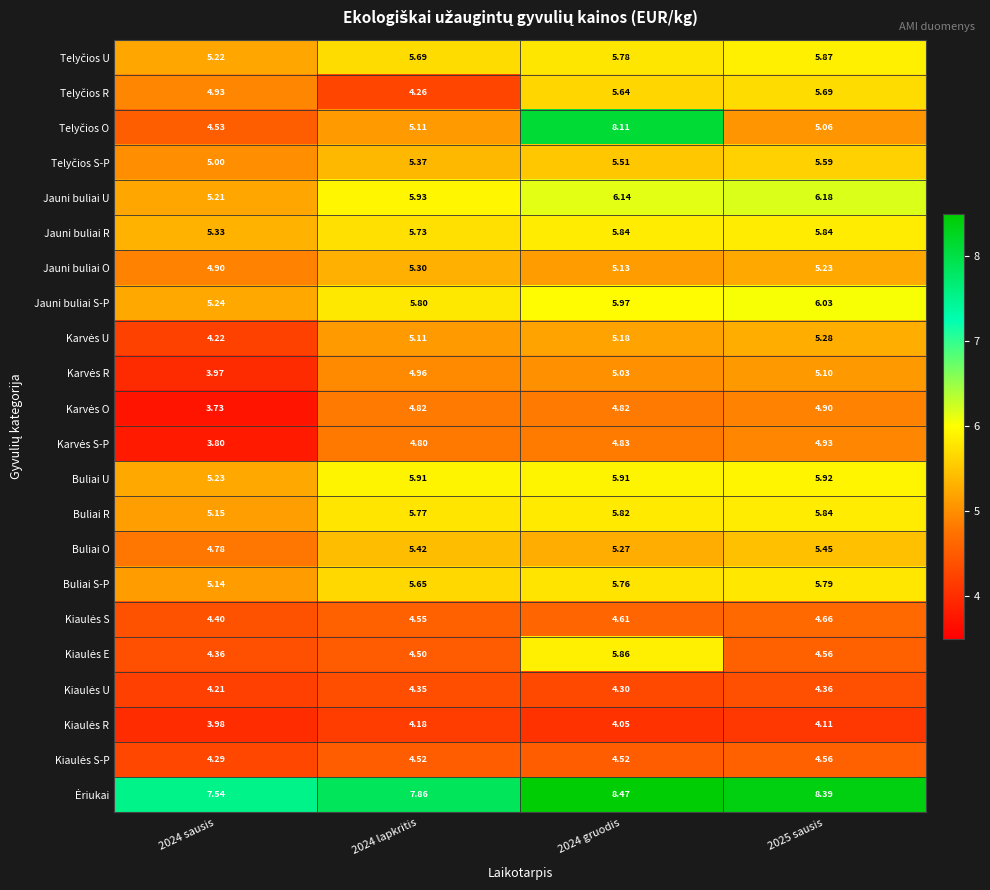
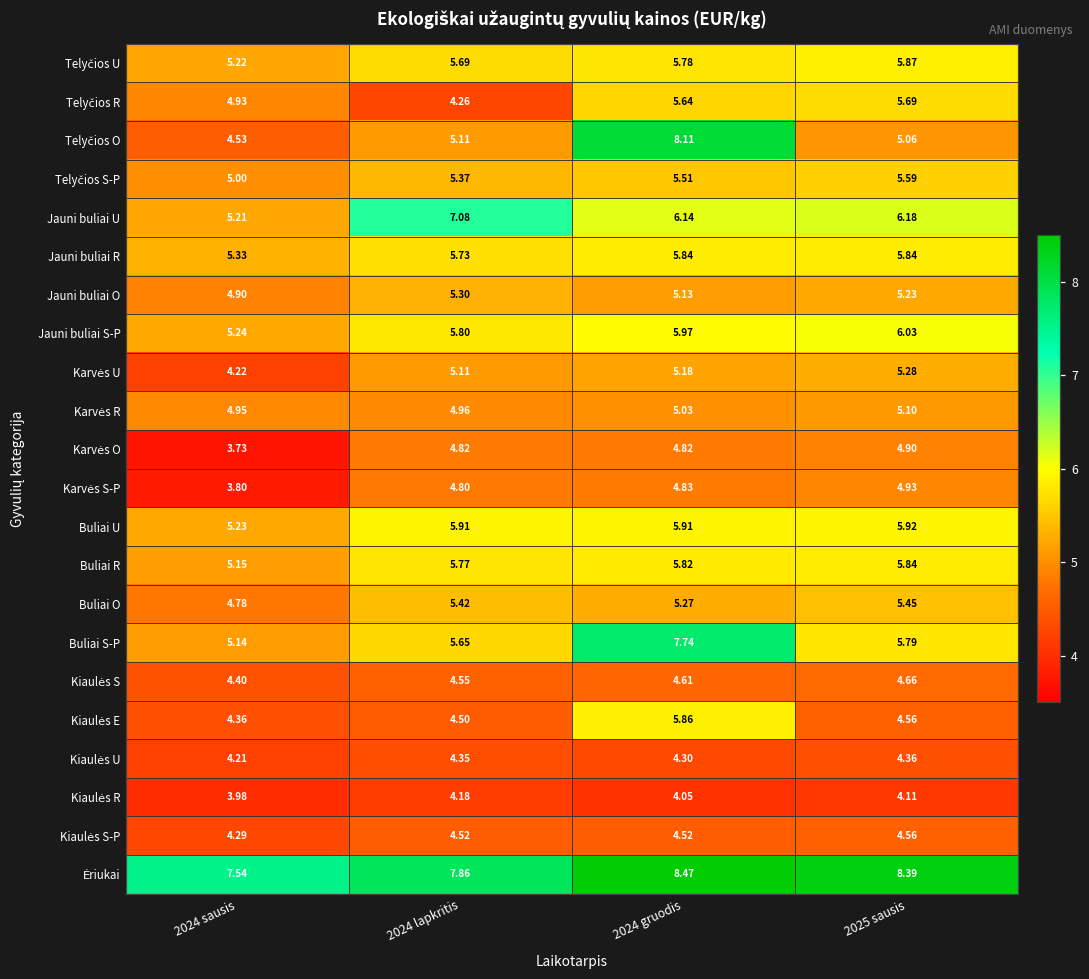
  {
    "Telyčios U": {
      "2024 sausis": 5.22,
      "2024 lapkritis": 5.69,
      "2024 gruodis": 5.78,
      "2025 sausis": 5.87
    },
    "Telyčios R": {
      "2024 sausis": 4.93,
      "2024 lapkritis": 4.26,
      "2024 gruodis": 5.64,
      "2025 sausis": 5.69
    },
    "Telyčios O": {
      "2024 sausis": 4.53,
      "2024 lapkritis": 5.11,
      "2024 gruodis": 8.11,
      "2025 sausis": 5.06
    },
    "Telyčios S-P": {
      "2024 sausis": 5.00,
      "2024 lapkritis": 5.37,
      "2024 gruodis": 5.51,
      "2025 sausis": 5.59
    },
    "Jauni buliai U": {
      "2024 sausis": 5.21,
-     "2024 lapkritis": 5.93,
+     "2024 lapkritis": 7.08,
      "2024 gruodis": 6.14,
      "2025 sausis": 6.18
    },
    "Jauni buliai R": {
      "2024 sausis": 5.33,
      "2024 lapkritis": 5.73,
      "2024 gruodis": 5.84,
      "2025 sausis": 5.84
    },
    "Jauni buliai O": {
      "2024 sausis": 4.90,
      "2024 lapkritis": 5.30,
      "2024 gruodis": 5.13,
      "2025 sausis": 5.23
    },
    "Jauni buliai S-P": {
      "2024 sausis": 5.24,
      "2024 lapkritis": 5.80,
      "2024 gruodis": 5.97,
      "2025 sausis": 6.03
    },
    "Karvės U": {
      "2024 sausis": 4.22,
      "2024 lapkritis": 5.11,
      "2024 gruodis": 5.18,
      "2025 sausis": 5.28
    },
    "Karvės R": {
-     "2024 sausis": 3.97,
+     "2024 sausis": 4.95,
      "2024 lapkritis": 4.96,
      "2024 gruodis": 5.03,
      "2025 sausis": 5.10
    },
    "Karvės O": {
      "2024 sausis": 3.73,
      "2024 lapkritis": 4.82,
      "2024 gruodis": 4.82,
      "2025 sausis": 4.90
    },
    "Karvės S-P": {
      "2024 sausis": 3.80,
      "2024 lapkritis": 4.80,
      "2024 gruodis": 4.83,
      "2025 sausis": 4.93
    },
    "Buliai U": {
      "2024 sausis": 5.23,
      "2024 lapkritis": 5.91,
      "2024 gruodis": 5.91,
      "2025 sausis": 5.92
    },
    "Buliai R": {
      "2024 sausis": 5.15,
      "2024 lapkritis": 5.77,
      "2024 gruodis": 5.82,
      "2025 sausis": 5.84
    },
    "Buliai O": {
      "2024 sausis": 4.78,
      "2024 lapkritis": 5.42,
      "2024 gruodis": 5.27,
      "2025 sausis": 5.45
    },
    "Buliai S-P": {
      "2024 sausis": 5.14,
      "2024 lapkritis": 5.65,
-     "2024 gruodis": 5.76,
+     "2024 gruodis": 7.74,
      "2025 sausis": 5.79
    },
    "Kiaulės S": {
      "2024 sausis": 4.40,
      "2024 lapkritis": 4.55,
      "2024 gruodis": 4.61,
      "2025 sausis": 4.66
    },
    "Kiaulės E": {
      "2024 sausis": 4.36,
      "2024 lapkritis": 4.50,
      "2024 gruodis": 5.86,
      "2025 sausis": 4.56
    },
    "Kiaulės U": {
      "2024 sausis": 4.21,
      "2024 lapkritis": 4.35,
      "2024 gruodis": 4.30,
      "2025 sausis": 4.36
    },
    "Kiaulės R": {
      "2024 sausis": 3.98,
      "2024 lapkritis": 4.18,
      "2024 gruodis": 4.05,
      "2025 sausis": 4.11
    },
    "Kiaulės S-P": {
      "2024 sausis": 4.29,
      "2024 lapkritis": 4.52,
      "2024 gruodis": 4.52,
      "2025 sausis": 4.56
    },
    "Ėriukai": {
      "2024 sausis": 7.54,
      "2024 lapkritis": 7.86,
      "2024 gruodis": 8.47,
      "2025 sausis": 8.39
    }
  }
